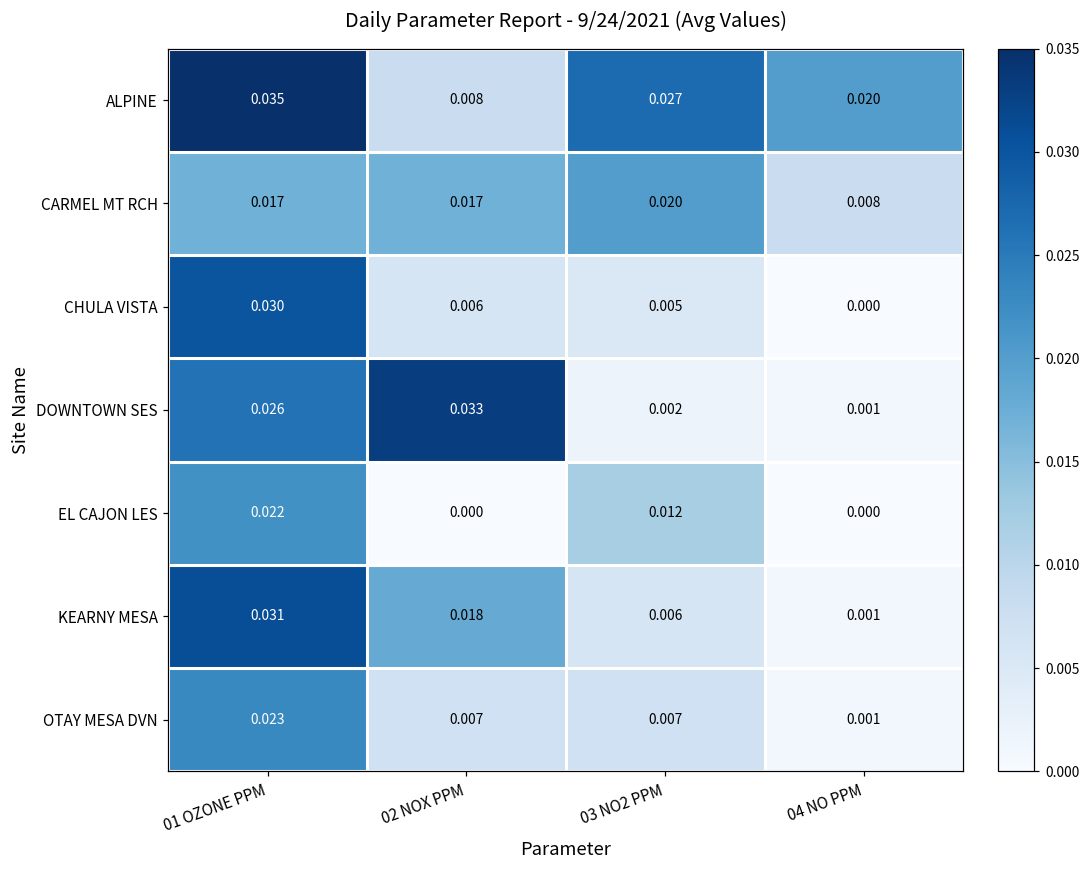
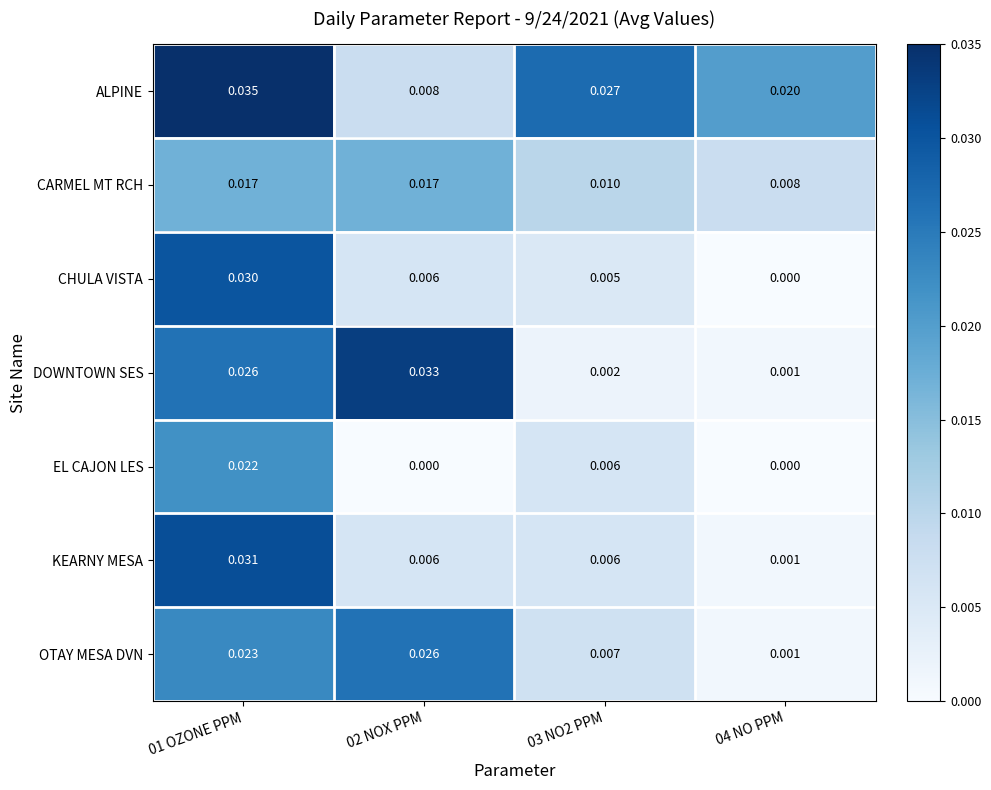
  {
    "ALPINE": {
      "01 OZONE PPM": 0.035,
      "02 NOX PPM": 0.008,
      "03 NO2 PPM": 0.027,
      "04 NO PPM": 0.020
    },
    "CARMEL MT RCH": {
      "01 OZONE PPM": 0.017,
      "02 NOX PPM": 0.017,
-     "03 NO2 PPM": 0.020,
+     "03 NO2 PPM": 0.010,
      "04 NO PPM": 0.008
    },
    "CHULA VISTA": {
      "01 OZONE PPM": 0.030,
      "02 NOX PPM": 0.006,
      "03 NO2 PPM": 0.005,
      "04 NO PPM": 0.000
    },
    "DOWNTOWN SES": {
      "01 OZONE PPM": 0.026,
      "02 NOX PPM": 0.033,
      "03 NO2 PPM": 0.002,
      "04 NO PPM": 0.001
    },
    "EL CAJON LES": {
      "01 OZONE PPM": 0.022,
      "02 NOX PPM": 0.000,
-     "03 NO2 PPM": 0.012,
+     "03 NO2 PPM": 0.006,
      "04 NO PPM": 0.000
    },
    "KEARNY MESA": {
      "01 OZONE PPM": 0.031,
-     "02 NOX PPM": 0.018,
+     "02 NOX PPM": 0.006,
      "03 NO2 PPM": 0.006,
      "04 NO PPM": 0.001
    },
    "OTAY MESA DVN": {
      "01 OZONE PPM": 0.023,
-     "02 NOX PPM": 0.007,
+     "02 NOX PPM": 0.026,
      "03 NO2 PPM": 0.007,
      "04 NO PPM": 0.001
    }
  }
